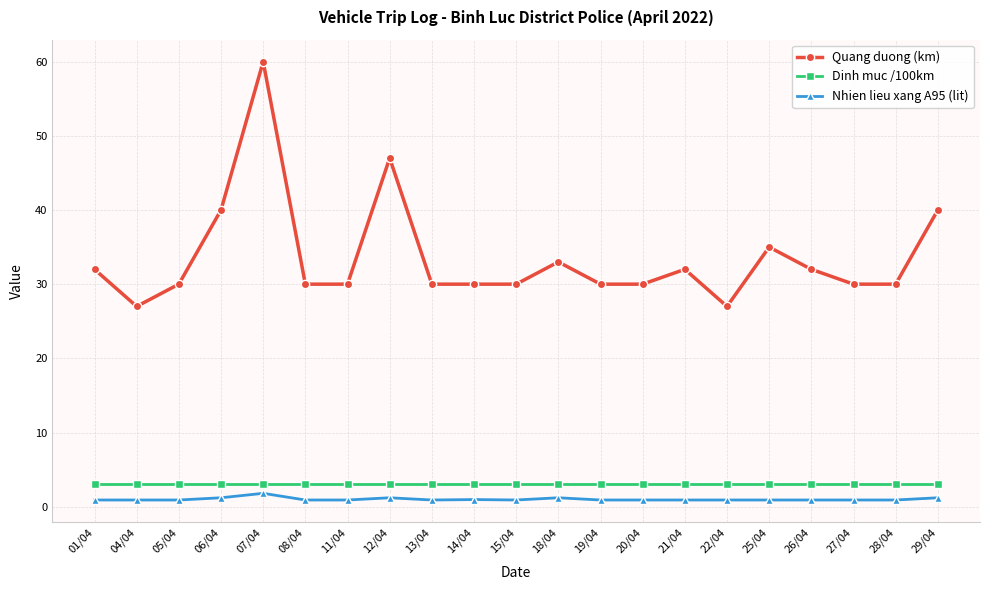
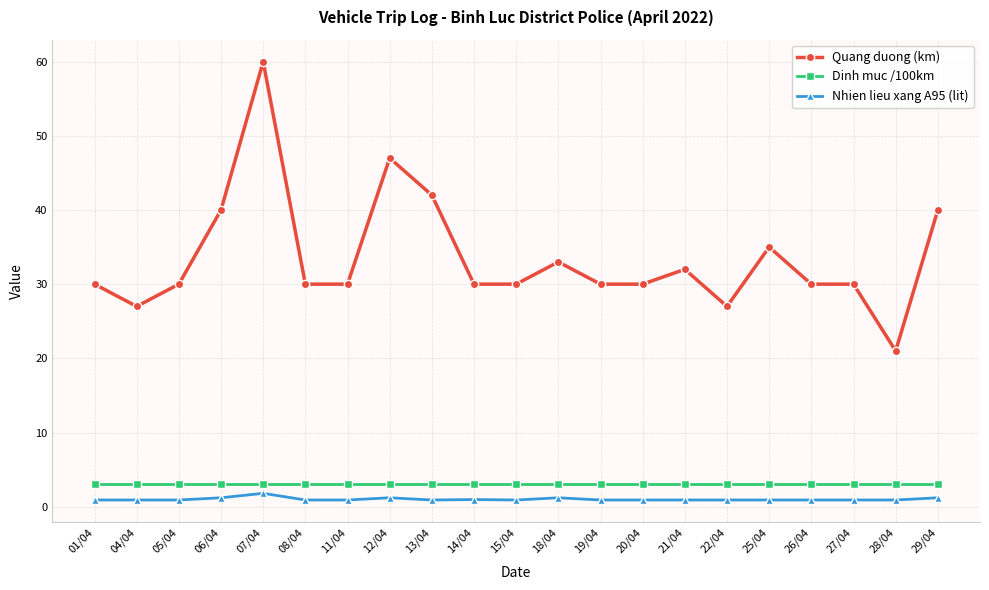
  {
    "Quang duong (km)": {
-     "01/04": 32,
+     "01/04": 30,
      "04/04": 27,
      "05/04": 30,
      "06/04": 40,
      "07/04": 60,
      "08/04": 30,
      "11/04": 30,
      "12/04": 47,
-     "13/04": 30,
+     "13/04": 42,
      "14/04": 30,
      "15/04": 30,
      "18/04": 33,
      "19/04": 30,
      "20/04": 30,
      "21/04": 32,
      "22/04": 27,
      "25/04": 35,
-     "26/04": 32,
+     "26/04": 30,
      "27/04": 30,
-     "28/04": 30,
+     "28/04": 21,
      "29/04": 40
    },
    "Dinh muc /100km": {
      "01/04": 3,
      "04/04": 3,
      "05/04": 3,
      "06/04": 3,
      "07/04": 3,
      "08/04": 3,
      "11/04": 3,
      "12/04": 3,
      "13/04": 3,
      "14/04": 3,
      "15/04": 3,
      "18/04": 3,
      "19/04": 3,
      "20/04": 3,
      "21/04": 3,
      "22/04": 3,
      "25/04": 3,
      "26/04": 3,
      "27/04": 3,
      "28/04": 3,
      "29/04": 3
    },
    "Nhien lieu xang A95 (lit)": {
      "01/04": 1,
      "04/04": 1,
      "05/04": 1,
      "06/04": 1,
      "07/04": 2,
      "08/04": 1,
      "11/04": 1,
      "12/04": 1,
      "13/04": 1,
      "14/04": 1,
      "15/04": 1,
      "18/04": 1,
      "19/04": 1,
      "20/04": 1,
      "21/04": 1,
      "22/04": 1,
      "25/04": 1,
      "26/04": 1,
      "27/04": 1,
      "28/04": 1,
      "29/04": 1
    }
  }
